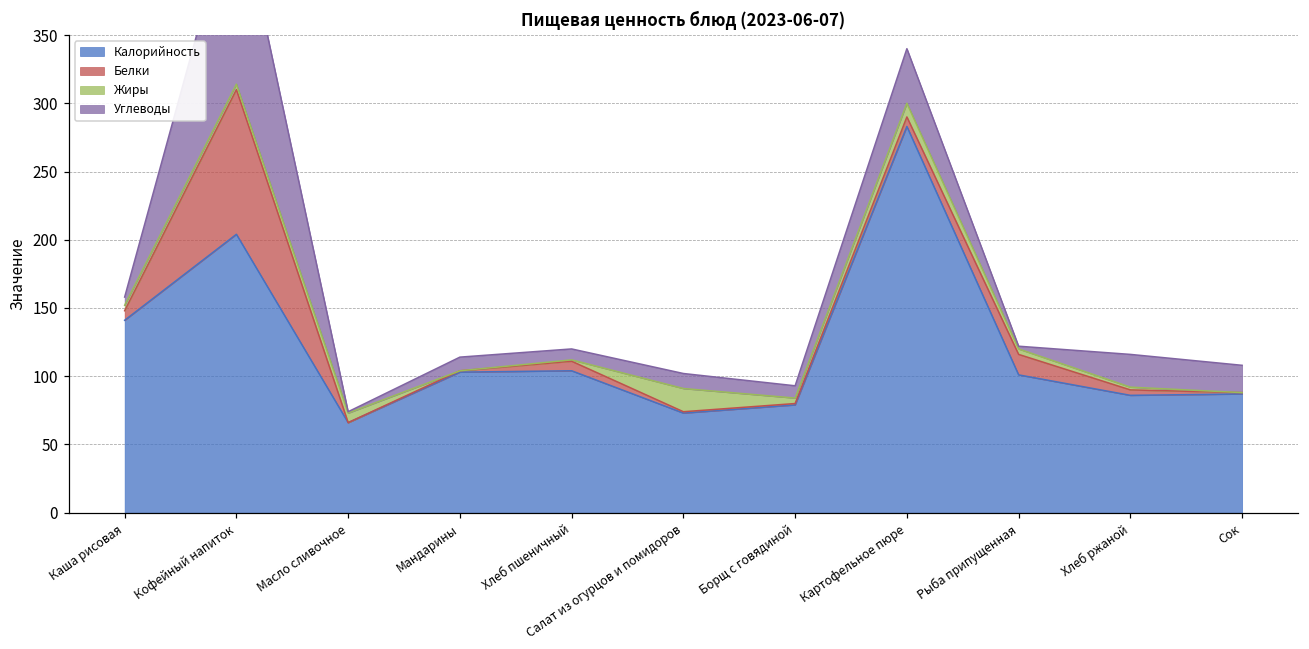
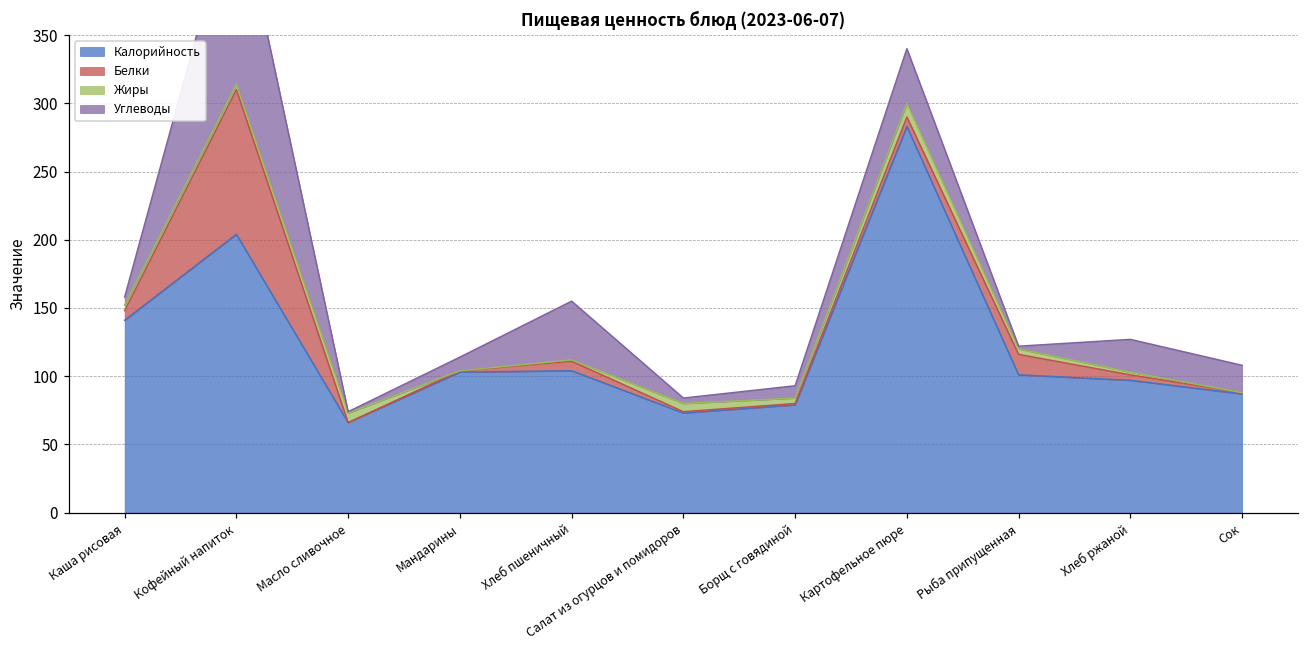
  {
    "Калорийность": {
      "Каша рисовая": 141,
      "Кофейный напиток": 204,
      "Хлеб пшеничный": 104,
      "Картофельное пюре": 283,
      "Рыба припущенная": 101,
-     "Хлеб ржаной": 86
+     "Хлеб ржаной": 97
    },
    "Белки": {
      "Каша рисовая": 7,
      "Кофейный напиток": 106,
      "Картофельное пюре": 7,
      "Рыба припущенная": 15
    },
    "Жиры": {
      "Каша рисовая": 4,
      "Кофейный напиток": 4,
-     "Салат из огурцов и помидоров": 17,
+     "Салат из огурцов и помидоров": 6,
      "Борщ с говядиной": 4,
      "Картофельное пюре": 10
    },
    "Углеводы": {
      "Каша рисовая": 6,
      "Мандарины": 10,
-     "Хлеб пшеничный": 8,
-     "Салат из огурцов и помидоров": 11,
+     "Хлеб пшеничный": 43,
+     "Салат из огурцов и помидоров": 4,
      "Борщ с говядиной": 9,
      "Картофельное пюре": 40,
      "Хлеб ржаной": 24,
      "Сок": 20
    }
  }
